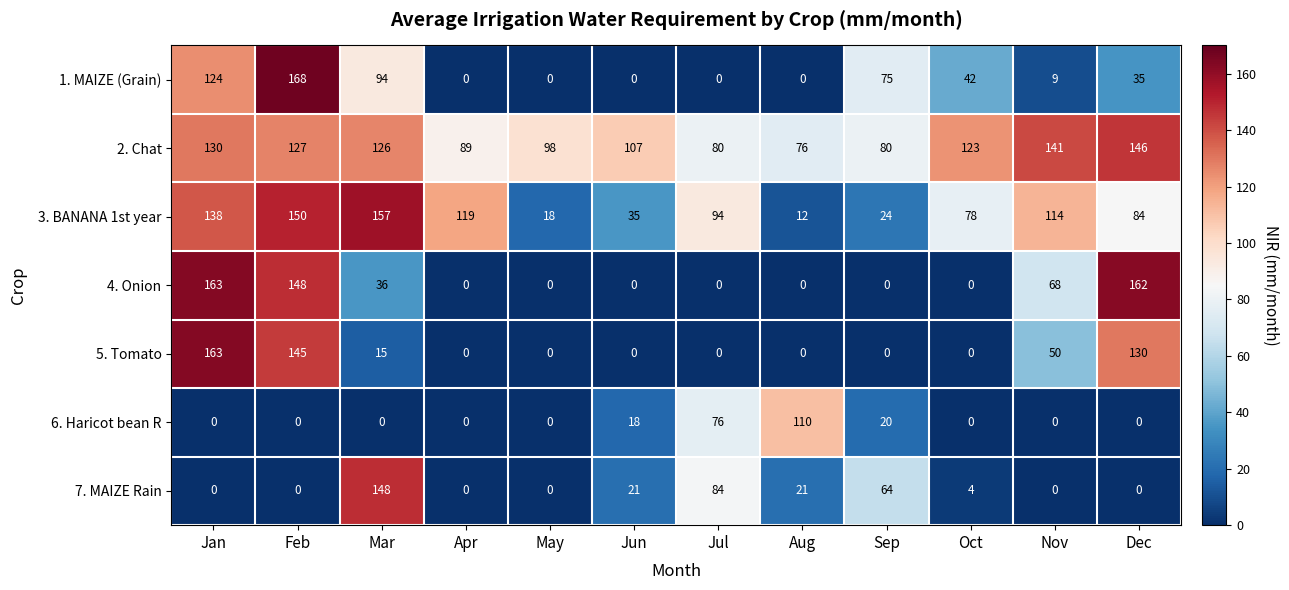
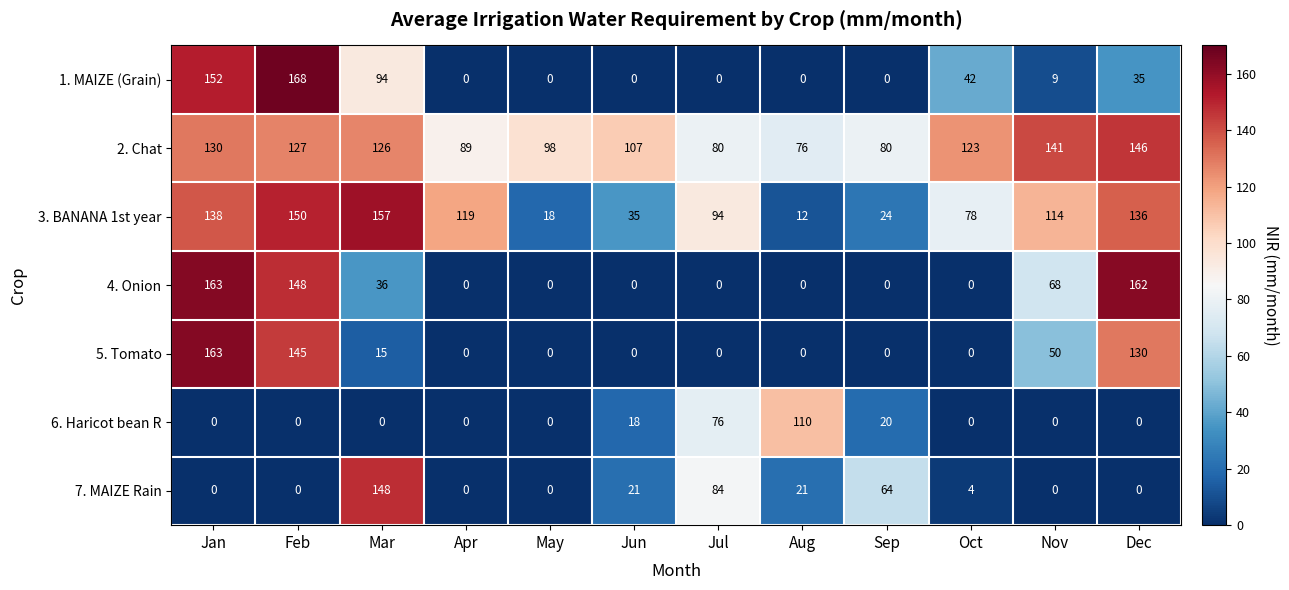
  {
    "1. MAIZE (Grain)": {
-     "Jan": 124,
+     "Jan": 152,
      "Feb": 168,
      "Mar": 94,
      "Apr": 0,
      "May": 0,
      "Jun": 0,
      "Jul": 0,
      "Aug": 0,
-     "Sep": 75,
+     "Sep": 0,
      "Oct": 42,
      "Nov": 9,
      "Dec": 35
    },
    "2. Chat": {
      "Jan": 130,
      "Feb": 127,
      "Mar": 126,
      "Apr": 89,
      "May": 98,
      "Jun": 107,
      "Jul": 80,
      "Aug": 76,
      "Sep": 80,
      "Oct": 123,
      "Nov": 141,
      "Dec": 146
    },
    "3. BANANA 1st year": {
      "Jan": 138,
      "Feb": 150,
      "Mar": 157,
      "Apr": 119,
      "May": 18,
      "Jun": 35,
      "Jul": 94,
      "Aug": 12,
      "Sep": 24,
      "Oct": 78,
      "Nov": 114,
-     "Dec": 84
+     "Dec": 136
    },
    "4. Onion": {
      "Jan": 163,
      "Feb": 148,
      "Mar": 36,
      "Apr": 0,
      "May": 0,
      "Jun": 0,
      "Jul": 0,
      "Aug": 0,
      "Sep": 0,
      "Oct": 0,
      "Nov": 68,
      "Dec": 162
    },
    "5. Tomato": {
      "Jan": 163,
      "Feb": 145,
      "Mar": 15,
      "Apr": 0,
      "May": 0,
      "Jun": 0,
      "Jul": 0,
      "Aug": 0,
      "Sep": 0,
      "Oct": 0,
      "Nov": 50,
      "Dec": 130
    },
    "6. Haricot bean R": {
      "Jan": 0,
      "Feb": 0,
      "Mar": 0,
      "Apr": 0,
      "May": 0,
      "Jun": 18,
      "Jul": 76,
      "Aug": 110,
      "Sep": 20,
      "Oct": 0,
      "Nov": 0,
      "Dec": 0
    },
    "7. MAIZE Rain": {
      "Jan": 0,
      "Feb": 0,
      "Mar": 148,
      "Apr": 0,
      "May": 0,
      "Jun": 21,
      "Jul": 84,
      "Aug": 21,
      "Sep": 64,
      "Oct": 4,
      "Nov": 0,
      "Dec": 0
    }
  }
